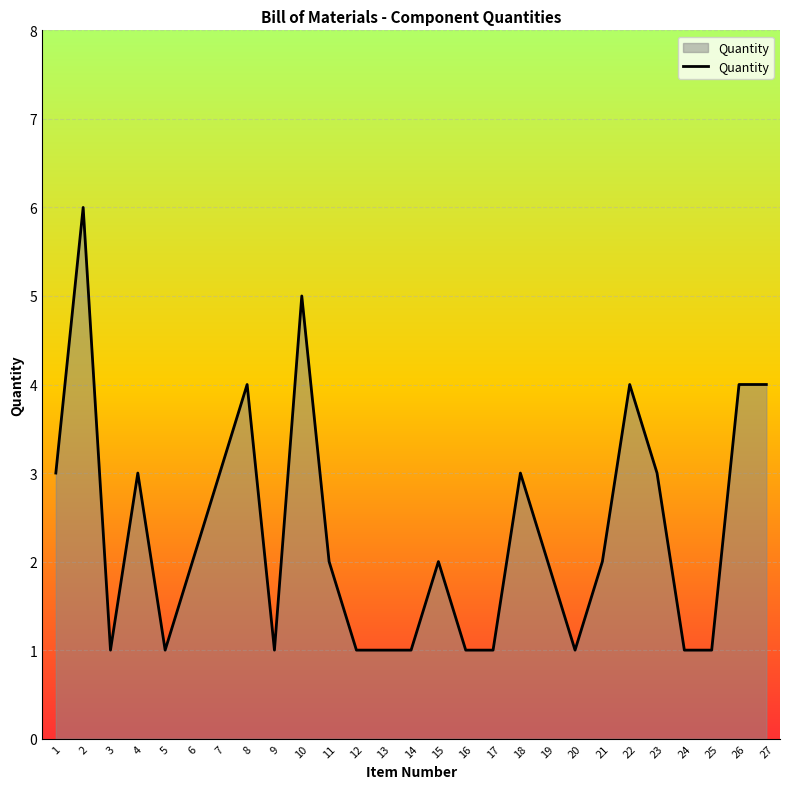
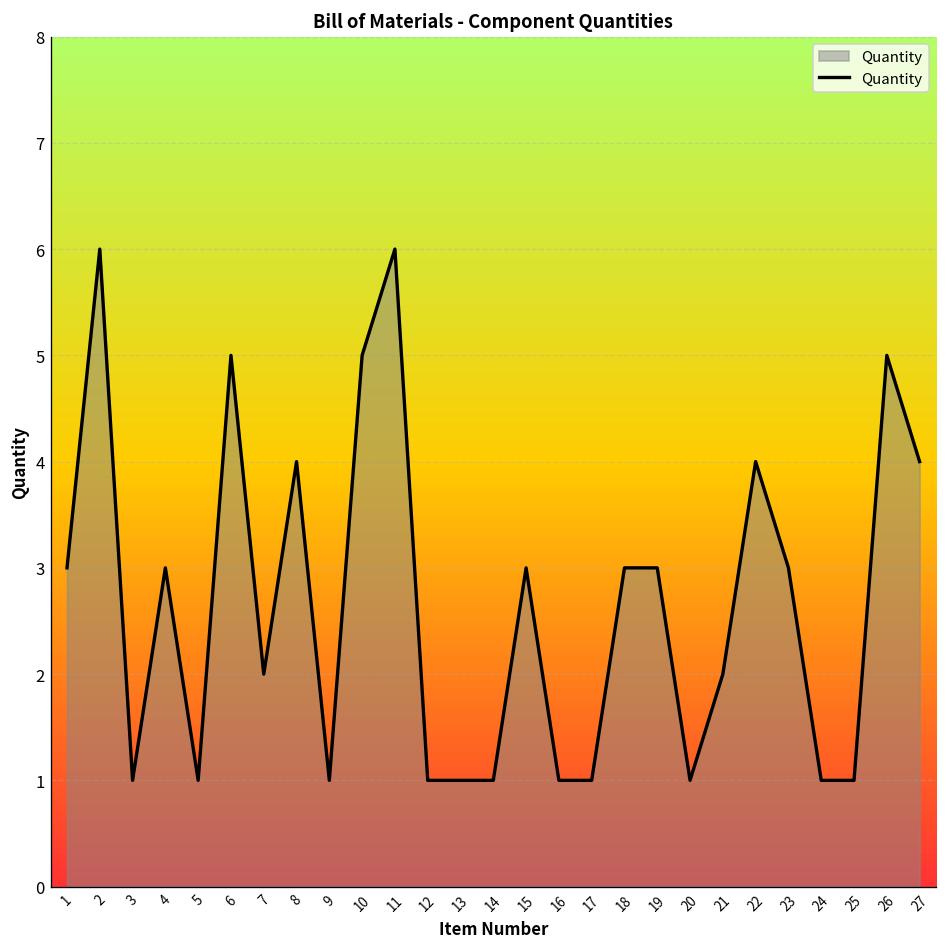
  {
    "1": 3,
    "2": 6,
    "3": 1,
    "4": 3,
    "5": 1,
-   "6": 2,
-   "7": 3,
+   "6": 5,
+   "7": 2,
    "8": 4,
    "9": 1,
    "10": 5,
-   "11": 2,
+   "11": 6,
    "12": 1,
    "13": 1,
    "14": 1,
-   "15": 2,
+   "15": 3,
    "16": 1,
    "17": 1,
    "18": 3,
-   "19": 2,
+   "19": 3,
    "20": 1,
    "21": 2,
    "22": 4,
    "23": 3,
    "24": 1,
    "25": 1,
-   "26": 4,
+   "26": 5,
    "27": 4
  }
